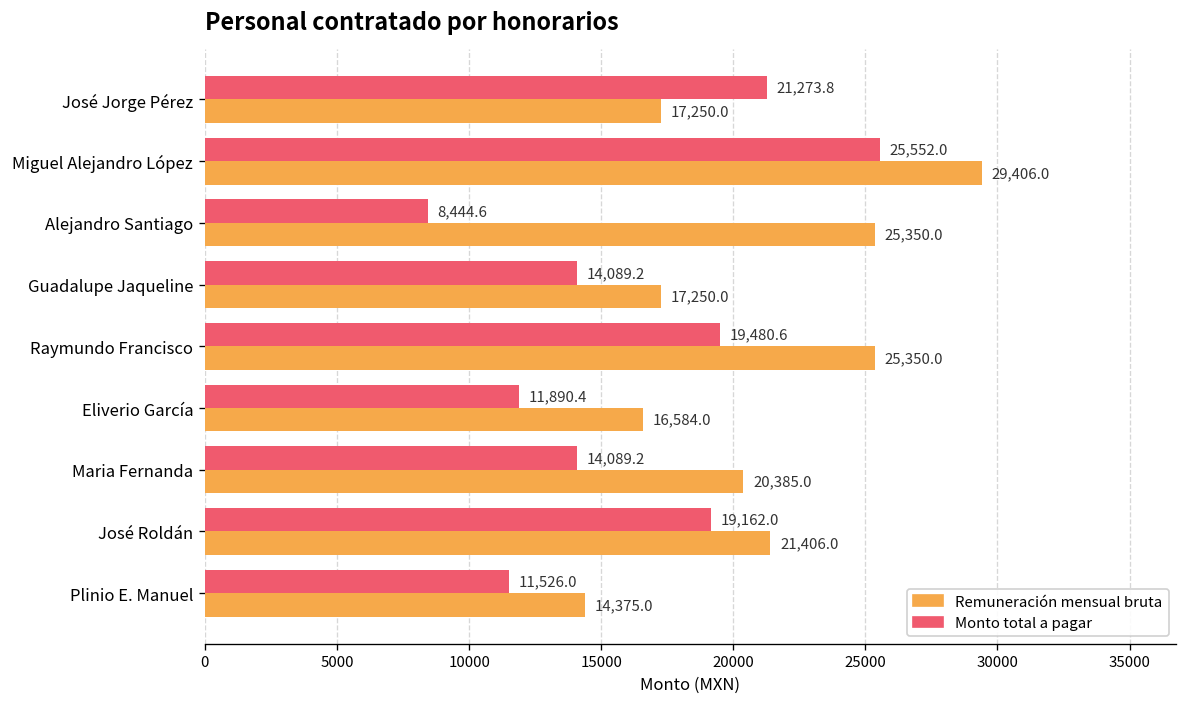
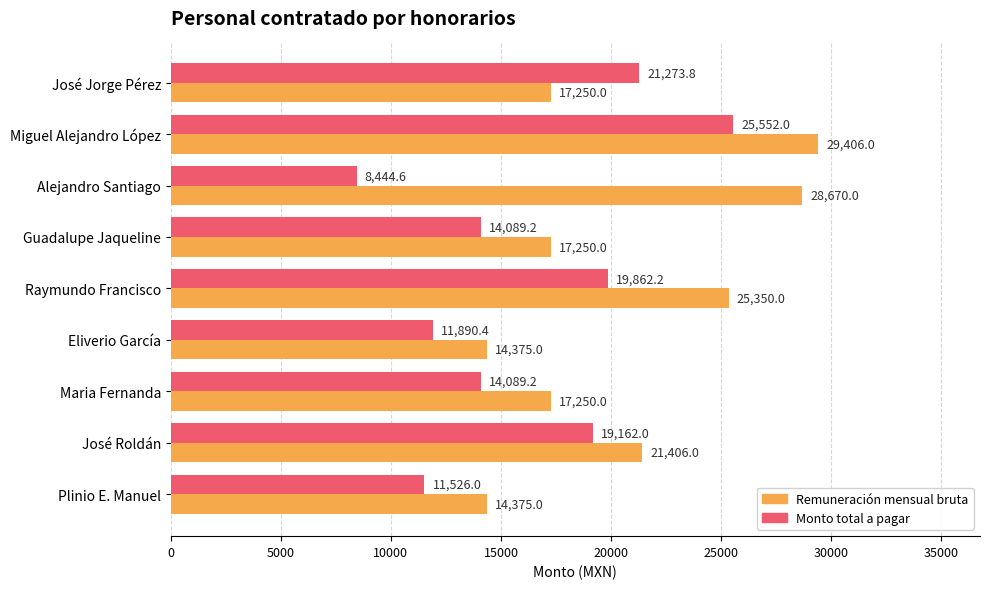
  {
    "Remuneración mensual bruta": {
      "José Jorge Pérez": "17,250.0",
      "Miguel Alejandro López": "29,406.0",
-     "Alejandro Santiago": "25,350.0",
+     "Alejandro Santiago": "28,670.0",
      "Guadalupe Jaqueline": "17,250.0",
      "Raymundo Francisco": "25,350.0",
-     "Eliverio García": "16,584.0",
-     "Maria Fernanda": "20,385.0",
+     "Eliverio García": "14,375.0",
+     "Maria Fernanda": "17,250.0",
      "José Roldán": "21,406.0",
      "Plinio E. Manuel": "14,375.0"
    },
    "Monto total a pagar": {
      "José Jorge Pérez": "21,273.8",
      "Miguel Alejandro López": "25,552.0",
      "Alejandro Santiago": "8,444.6",
      "Guadalupe Jaqueline": "14,089.2",
-     "Raymundo Francisco": "19,480.6",
+     "Raymundo Francisco": "19,862.2",
      "Eliverio García": "11,890.4",
      "Maria Fernanda": "14,089.2",
      "José Roldán": "19,162.0",
      "Plinio E. Manuel": "11,526.0"
    }
  }
